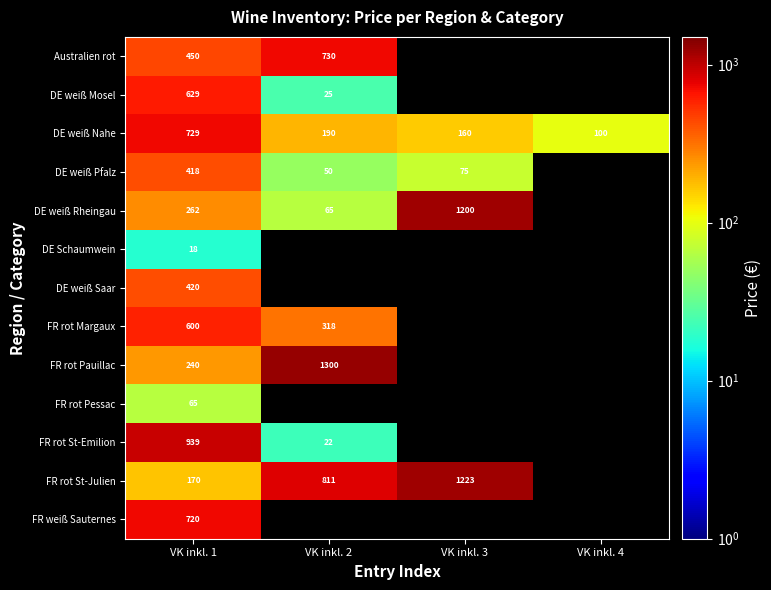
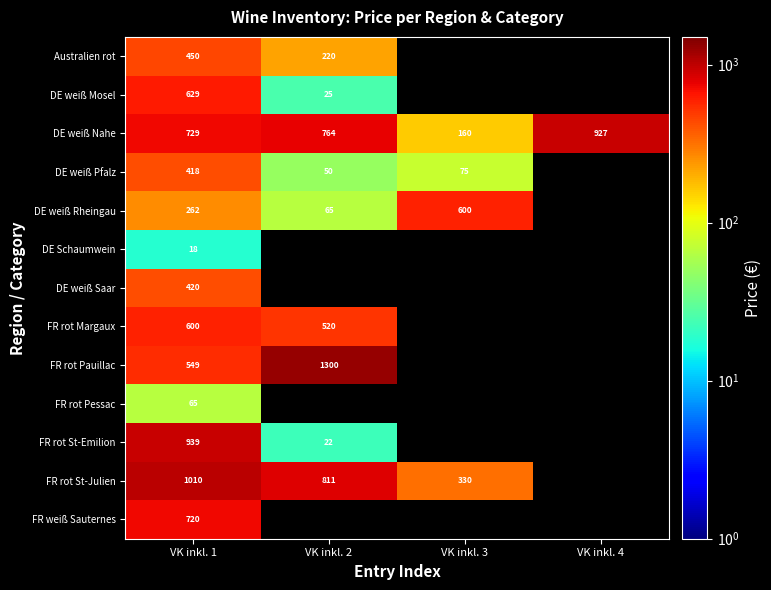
  {
    "Australien rot": {
      "VK inkl. 1": 450,
-     "VK inkl. 2": 730
+     "VK inkl. 2": 220
    },
    "DE weiß Mosel": {
      "VK inkl. 1": 629,
      "VK inkl. 2": 25
    },
    "DE weiß Nahe": {
      "VK inkl. 1": 729,
-     "VK inkl. 2": 190,
+     "VK inkl. 2": 764,
      "VK inkl. 3": 160,
-     "VK inkl. 4": 100
+     "VK inkl. 4": 927
    },
    "DE weiß Pfalz": {
      "VK inkl. 1": 418,
      "VK inkl. 2": 50,
      "VK inkl. 3": 75
    },
    "DE weiß Rheingau": {
      "VK inkl. 1": 262,
      "VK inkl. 2": 65,
-     "VK inkl. 3": 1200
+     "VK inkl. 3": 600
    },
    "DE Schaumwein": {
      "VK inkl. 1": 18
    },
    "DE weiß Saar": {
      "VK inkl. 1": 420
    },
    "FR rot Margaux": {
      "VK inkl. 1": 600,
-     "VK inkl. 2": 318
+     "VK inkl. 2": 520
    },
    "FR rot Pauillac": {
-     "VK inkl. 1": 240,
+     "VK inkl. 1": 549,
      "VK inkl. 2": 1300
    },
    "FR rot Pessac": {
      "VK inkl. 1": 65
    },
    "FR rot St-Emilion": {
      "VK inkl. 1": 939,
      "VK inkl. 2": 22
    },
    "FR rot St-Julien": {
-     "VK inkl. 1": 170,
+     "VK inkl. 1": 1010,
      "VK inkl. 2": 811,
-     "VK inkl. 3": 1223
+     "VK inkl. 3": 330
    },
    "FR weiß Sauternes": {
      "VK inkl. 1": 720
    }
  }
